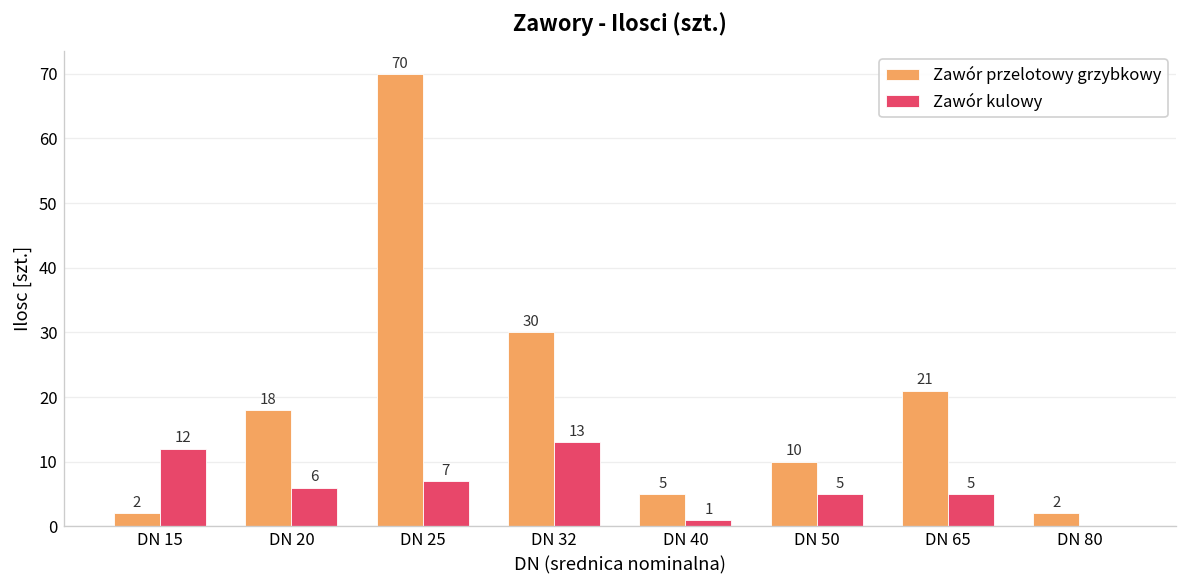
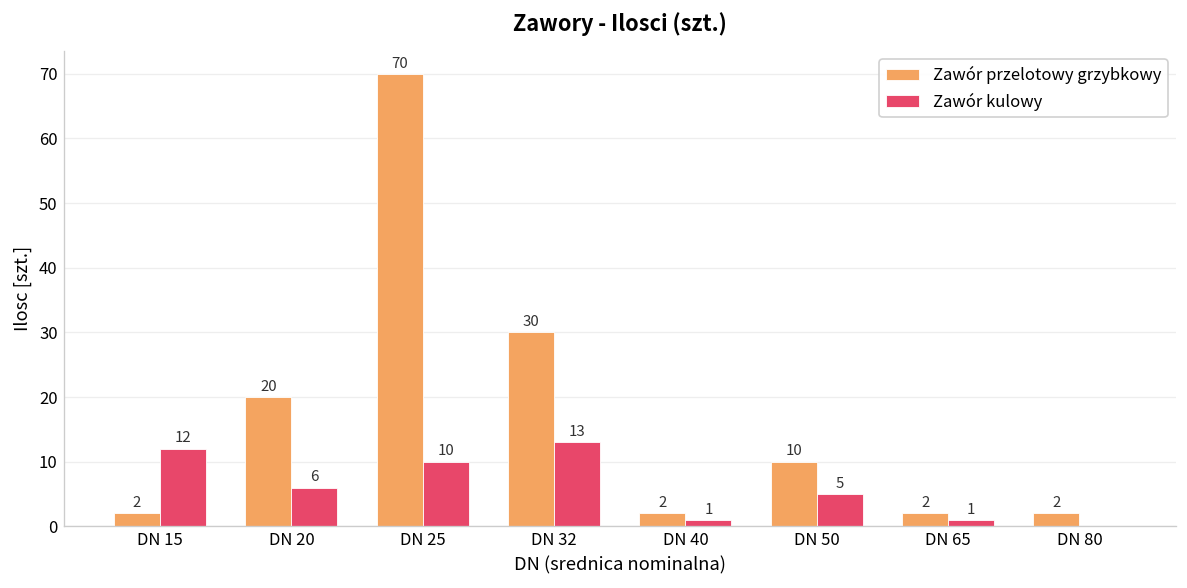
  {
    "Zawór przelotowy grzybkowy": {
      "DN 15": 2,
-     "DN 20": 18,
+     "DN 20": 20,
      "DN 25": 70,
      "DN 32": 30,
-     "DN 40": 5,
+     "DN 40": 2,
      "DN 50": 10,
-     "DN 65": 21,
+     "DN 65": 2,
      "DN 80": 2
    },
    "Zawór kulowy": {
      "DN 15": 12,
      "DN 20": 6,
-     "DN 25": 7,
+     "DN 25": 10,
      "DN 32": 13,
      "DN 40": 1,
      "DN 50": 5,
-     "DN 65": 5
+     "DN 65": 1
    }
  }
